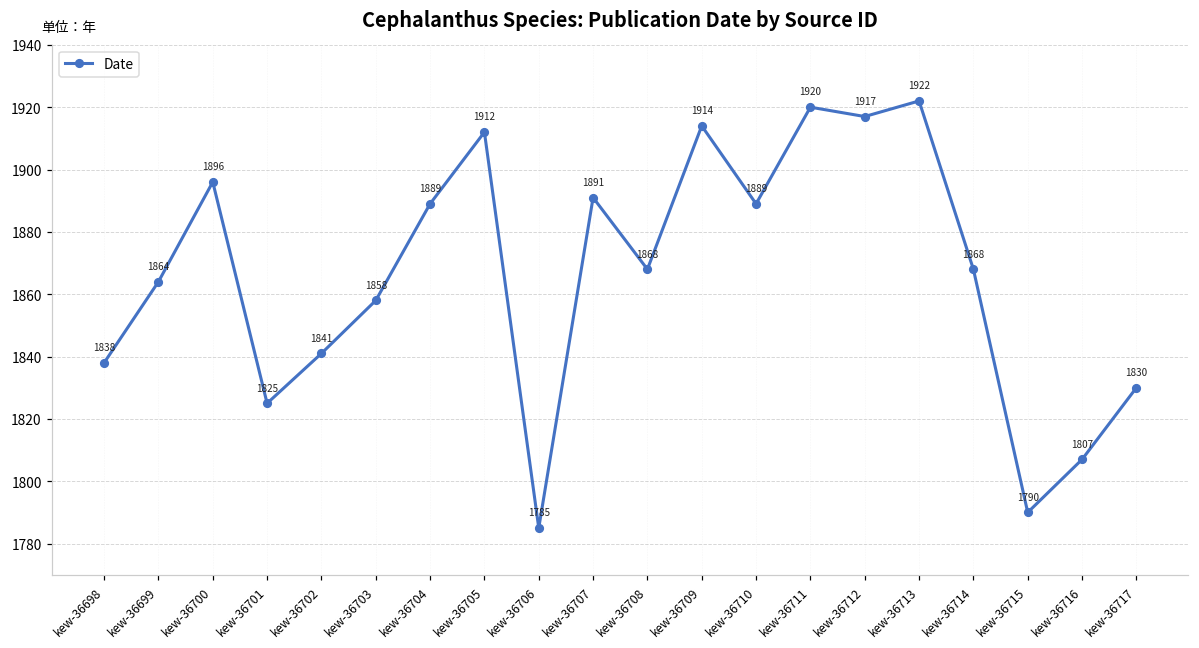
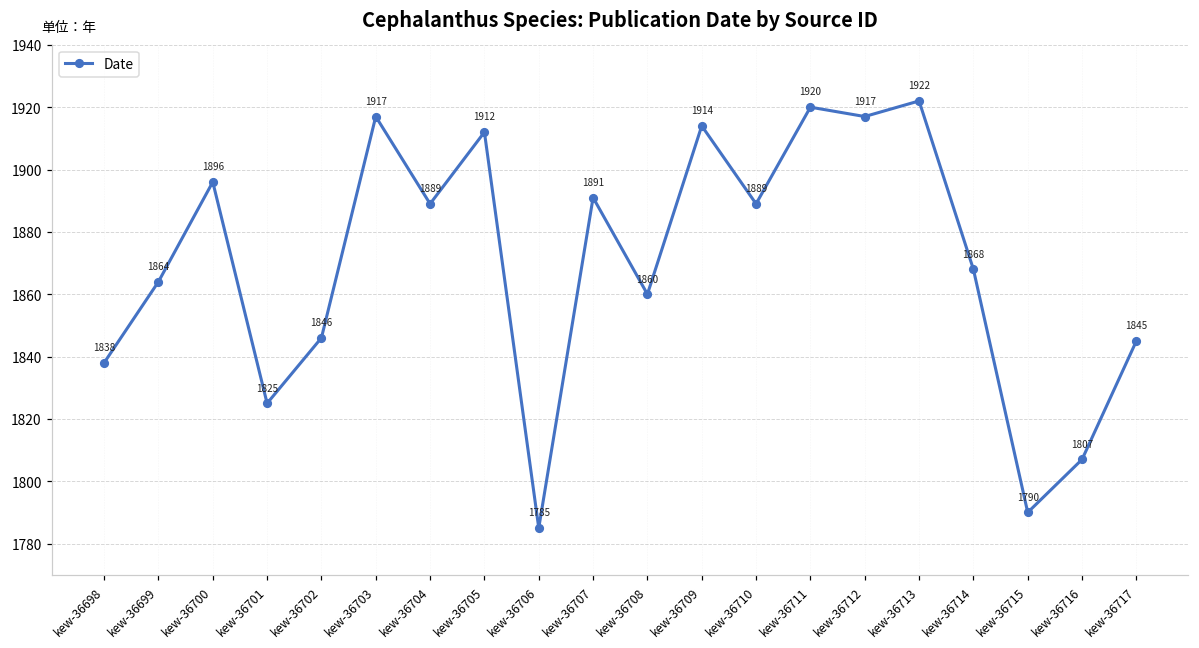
  {
    "kew-36698": 1838,
    "kew-36699": 1864,
    "kew-36700": 1896,
    "kew-36701": 1825,
-   "kew-36702": 1841,
-   "kew-36703": 1858,
+   "kew-36702": 1846,
+   "kew-36703": 1917,
    "kew-36704": 1889,
    "kew-36705": 1912,
    "kew-36706": 1785,
    "kew-36707": 1891,
-   "kew-36708": 1868,
+   "kew-36708": 1860,
    "kew-36709": 1914,
    "kew-36710": 1889,
    "kew-36711": 1920,
    "kew-36712": 1917,
    "kew-36713": 1922,
    "kew-36714": 1868,
    "kew-36715": 1790,
    "kew-36716": 1807,
-   "kew-36717": 1830
+   "kew-36717": 1845
  }
